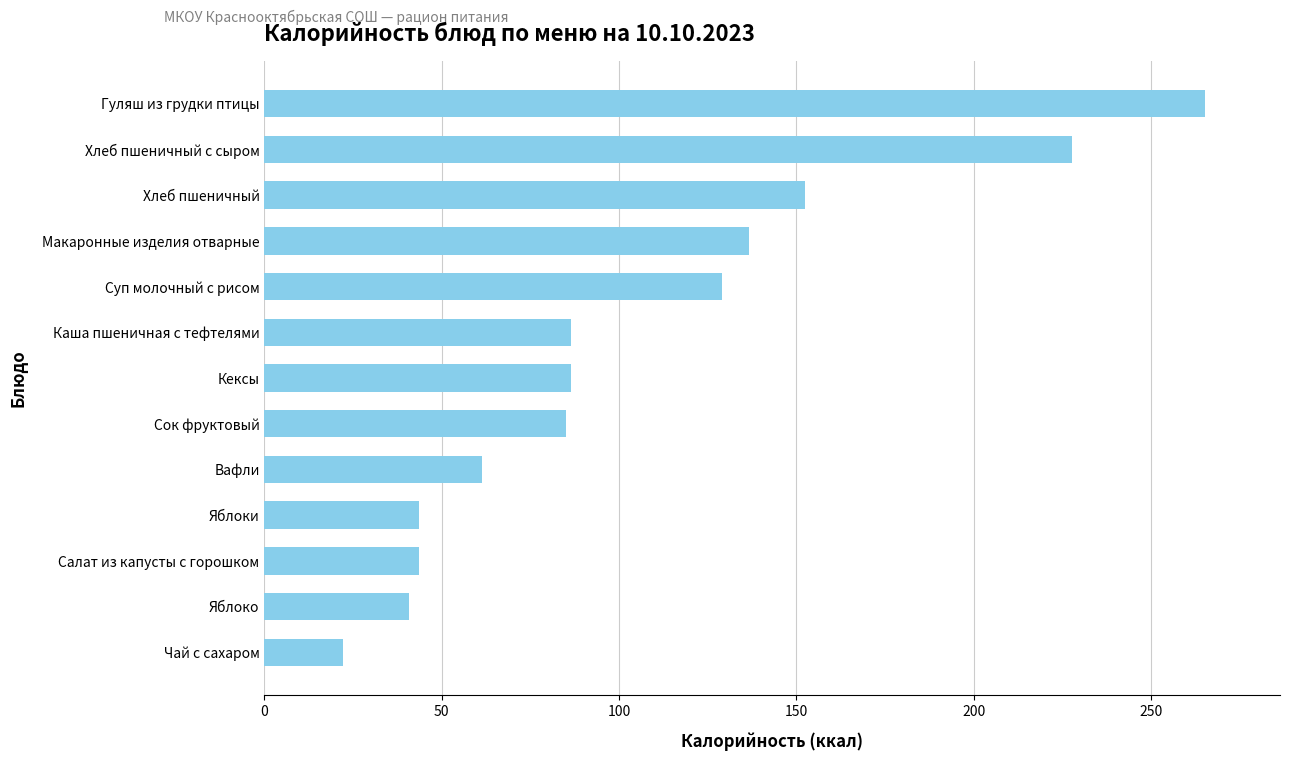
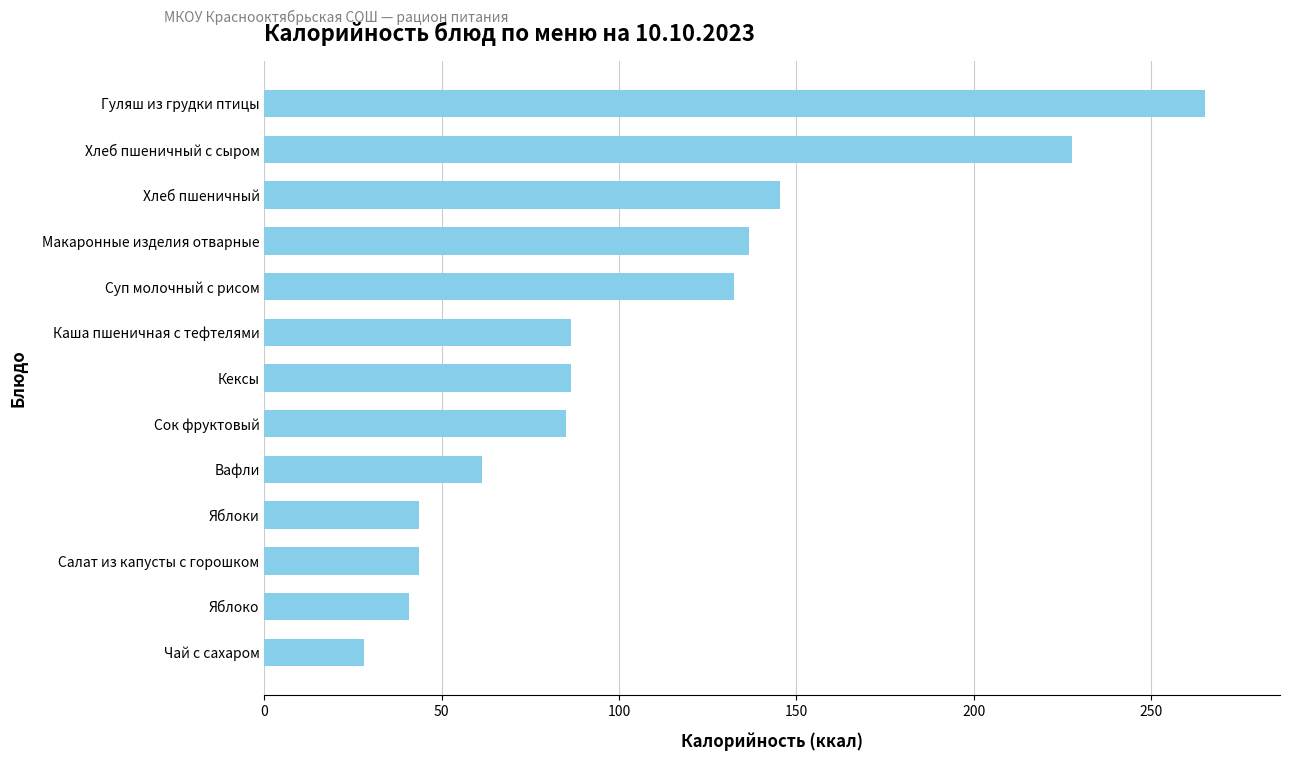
  {
    "Гуляш из грудки птицы": 265,
    "Хлеб пшеничный с сыром": 228,
-   "Хлеб пшеничный": 152,
+   "Хлеб пшеничный": 145,
    "Макаронные изделия отварные": 137,
-   "Суп молочный с рисом": 129,
+   "Суп молочный с рисом": 132,
    "Каша пшеничная с тефтелями": 86,
    "Кексы": 86,
    "Сок фруктовый": 85,
    "Вафли": 61,
    "Яблоки": 44,
    "Салат из капусты с горошком": 43,
    "Яблоко": 41,
-   "Чай с сахаром": 22
+   "Чай с сахаром": 28
  }
